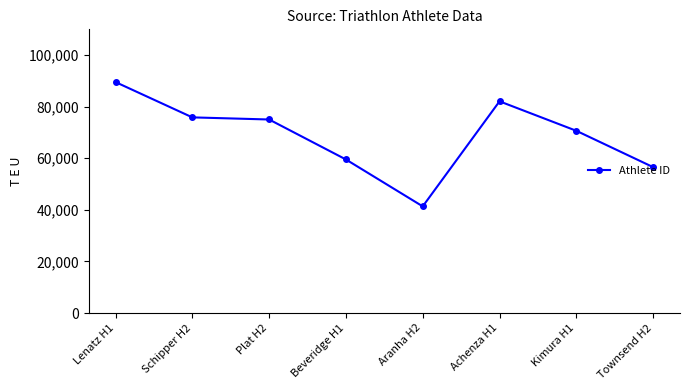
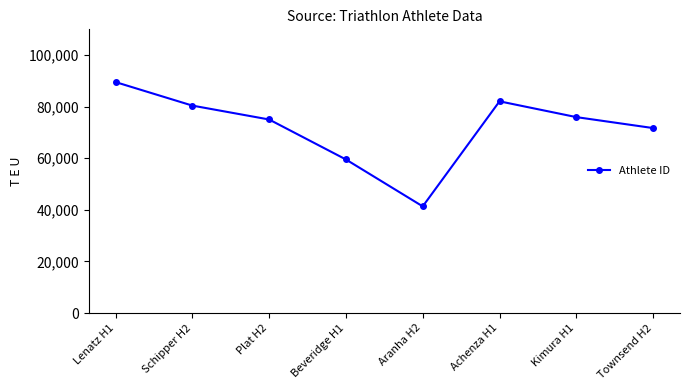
  {
    "Lenatz H1": "90,000",
-   "Schipper H2": "76,000",
+   "Schipper H2": "80,000",
    "Plat H2": "75,000",
    "Beveridge H1": "60,000",
    "Aranha H2": "41,000",
    "Achenza H1": "82,000",
-   "Kimura H1": "71,000",
-   "Townsend H2": "57,000"
+   "Kimura H1": "76,000",
+   "Townsend H2": "72,000"
  }
